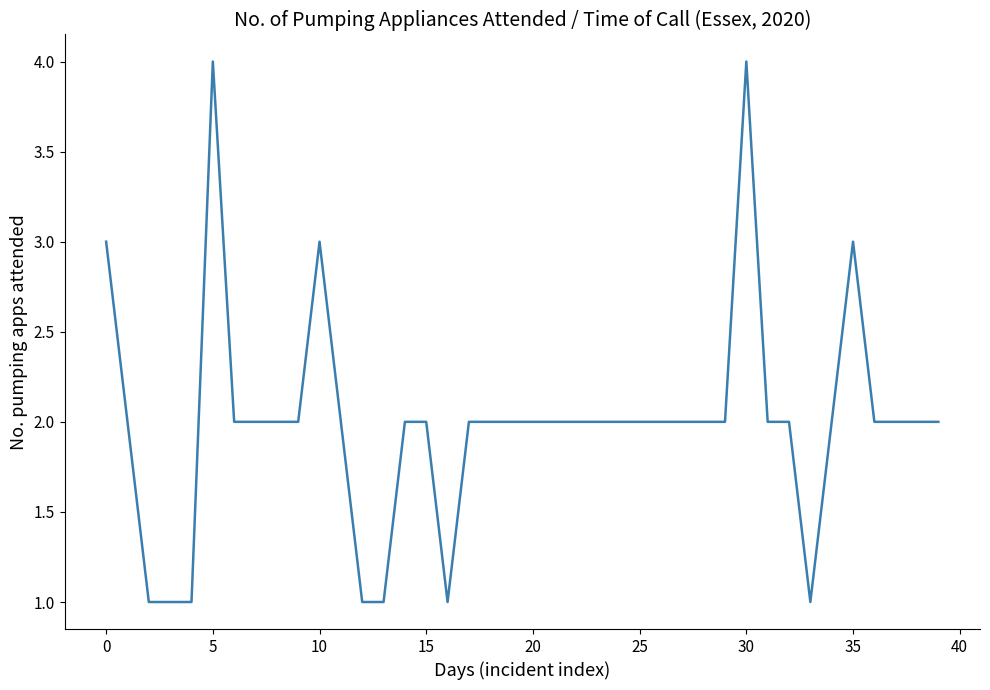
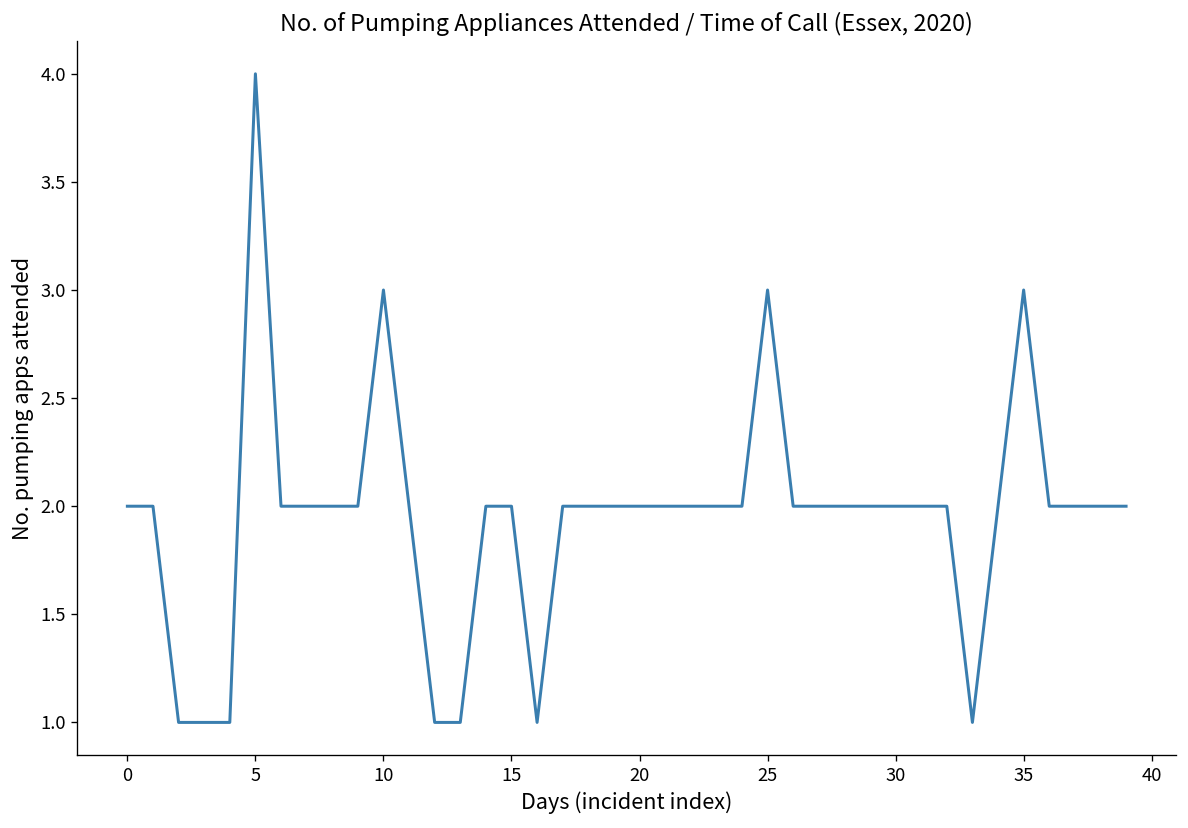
  {
-   "0": 3,
+   "0": 2,
    "5": 4,
    "10": 3,
    "15": 2,
    "20": 2,
-   "25": 2,
-   "30": 4,
+   "25": 3,
+   "30": 2,
    "35": 3
  }
